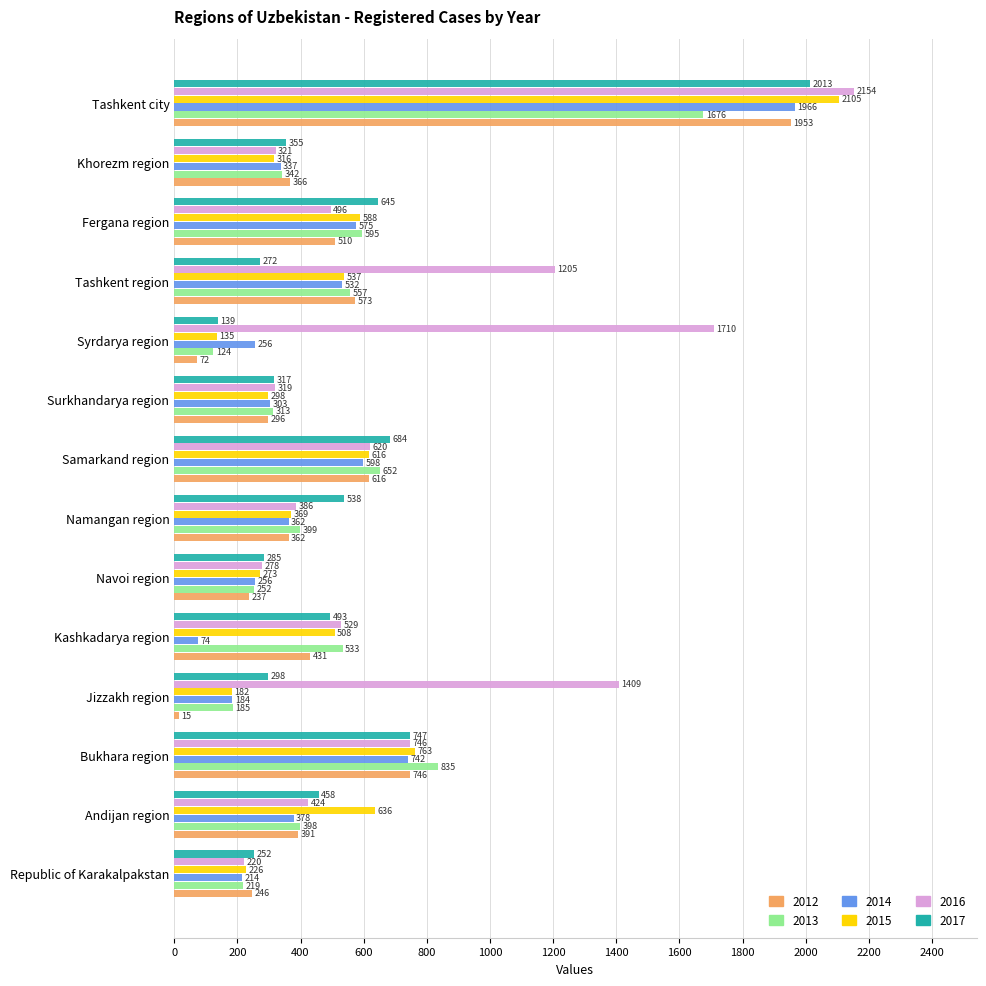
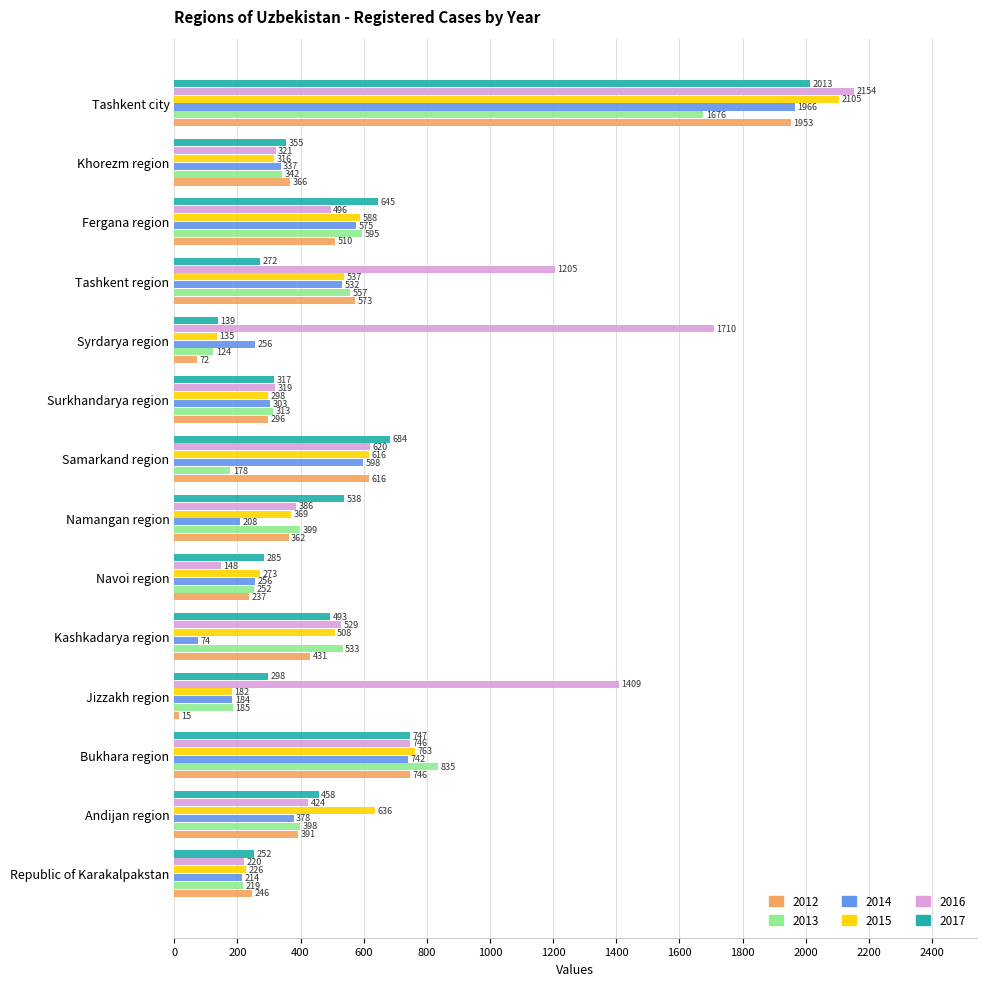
  {
    "2012": {
      "Tashkent city": 1953,
      "Khorezm region": 366,
      "Fergana region": 510,
      "Tashkent region": 573,
      "Syrdarya region": 72,
      "Surkhandarya region": 296,
      "Samarkand region": 616,
      "Namangan region": 362,
      "Navoi region": 237,
      "Kashkadarya region": 431,
      "Jizzakh region": 15,
      "Bukhara region": 746,
      "Andijan region": 391,
      "Republic of Karakalpakstan": 246
    },
    "2013": {
      "Tashkent city": 1676,
      "Khorezm region": 342,
      "Fergana region": 595,
      "Tashkent region": 557,
      "Syrdarya region": 124,
      "Surkhandarya region": 313,
-     "Samarkand region": 652,
+     "Samarkand region": 178,
      "Namangan region": 399,
      "Navoi region": 252,
      "Kashkadarya region": 533,
      "Jizzakh region": 185,
      "Bukhara region": 835,
      "Andijan region": 398,
      "Republic of Karakalpakstan": 219
    },
    "2014": {
      "Tashkent city": 1966,
      "Khorezm region": 337,
      "Fergana region": 575,
      "Tashkent region": 532,
      "Syrdarya region": 256,
      "Surkhandarya region": 303,
      "Samarkand region": 598,
-     "Namangan region": 362,
+     "Namangan region": 208,
      "Navoi region": 256,
      "Kashkadarya region": 74,
      "Jizzakh region": 184,
      "Bukhara region": 742,
      "Andijan region": 378,
      "Republic of Karakalpakstan": 214
    },
    "2015": {
      "Tashkent city": 2105,
      "Khorezm region": 316,
      "Fergana region": 588,
      "Tashkent region": 537,
      "Syrdarya region": 135,
      "Surkhandarya region": 298,
      "Samarkand region": 616,
      "Namangan region": 369,
      "Navoi region": 273,
      "Kashkadarya region": 508,
      "Jizzakh region": 182,
      "Bukhara region": 763,
      "Andijan region": 636,
      "Republic of Karakalpakstan": 226
    },
    "2016": {
      "Tashkent city": 2154,
      "Khorezm region": 321,
      "Fergana region": 496,
      "Tashkent region": 1205,
      "Syrdarya region": 1710,
      "Surkhandarya region": 319,
      "Samarkand region": 620,
      "Namangan region": 386,
-     "Navoi region": 278,
+     "Navoi region": 148,
      "Kashkadarya region": 529,
      "Jizzakh region": 1409,
      "Bukhara region": 746,
      "Andijan region": 424,
      "Republic of Karakalpakstan": 220
    },
    "2017": {
      "Tashkent city": 2013,
      "Khorezm region": 355,
      "Fergana region": 645,
      "Tashkent region": 272,
      "Syrdarya region": 139,
      "Surkhandarya region": 317,
      "Samarkand region": 684,
      "Namangan region": 538,
      "Navoi region": 285,
      "Kashkadarya region": 493,
      "Jizzakh region": 298,
      "Bukhara region": 747,
      "Andijan region": 458,
      "Republic of Karakalpakstan": 252
    }
  }
